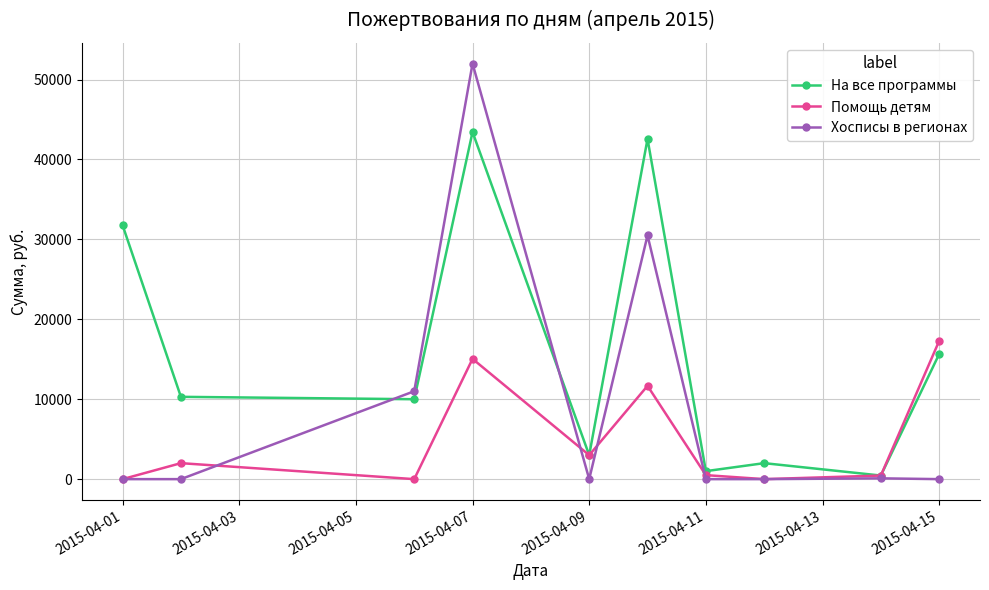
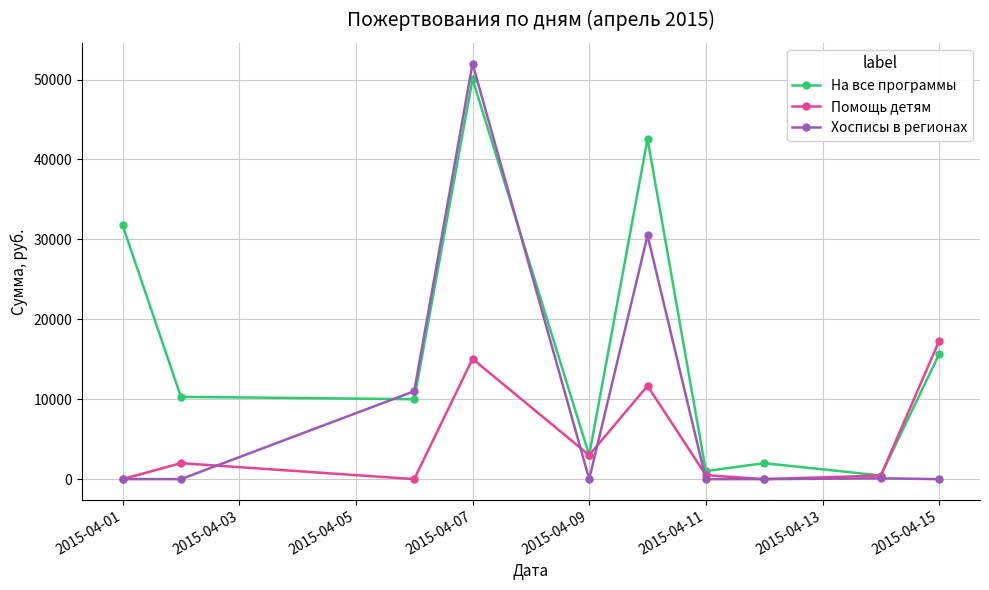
  {
    "На все программы": {
      "2015-04-01": 32000,
-     "2015-04-07": 43000,
+     "2015-04-07": 50000,
      "2015-04-11": 1000,
      "2015-04-15": 16000
    },
    "Помощь детям": {
      "2015-04-07": 15000,
      "2015-04-11": 1000,
      "2015-04-15": 17000
    },
    "Хосписы в регионах": {
      "2015-04-07": 52000,
      "2015-04-09": 0,
      "2015-04-11": 0,
      "2015-04-15": 0
    }
  }
